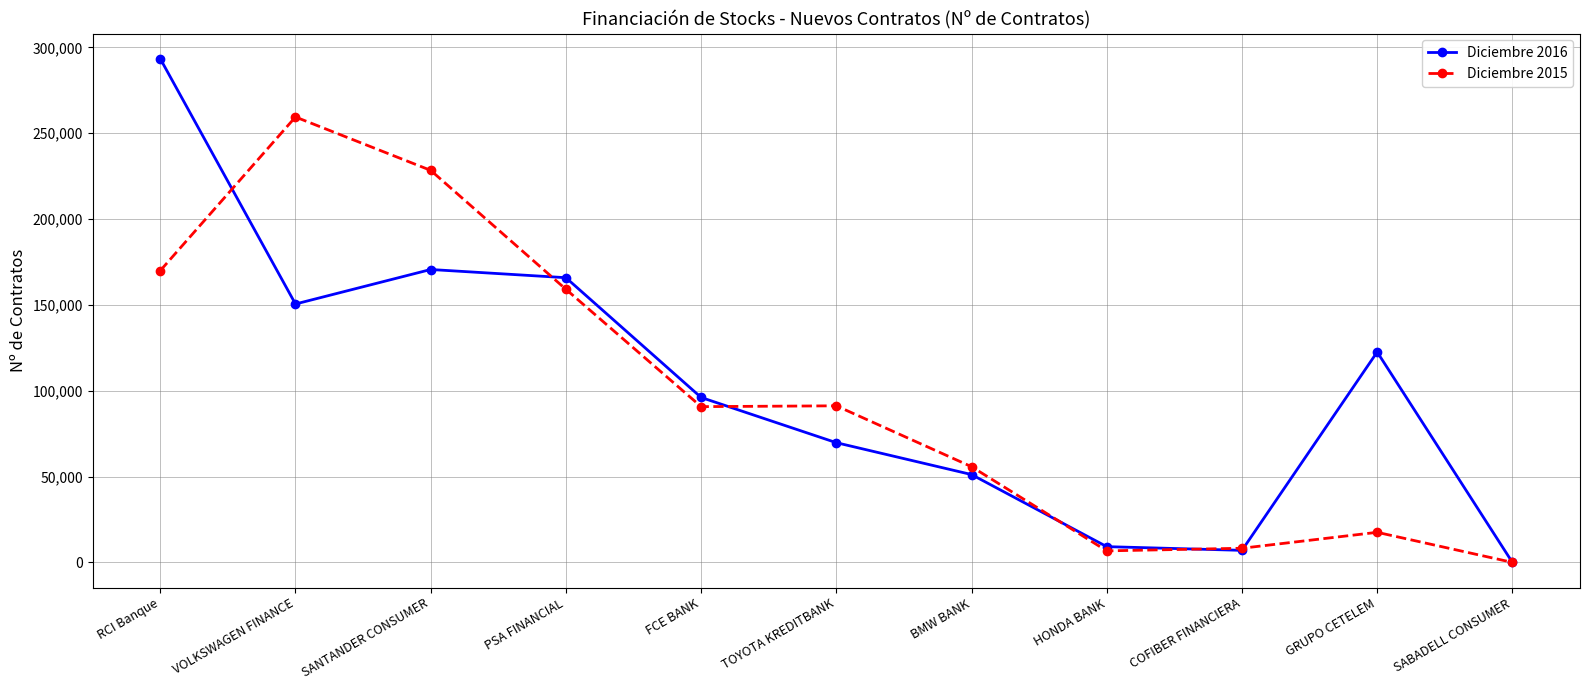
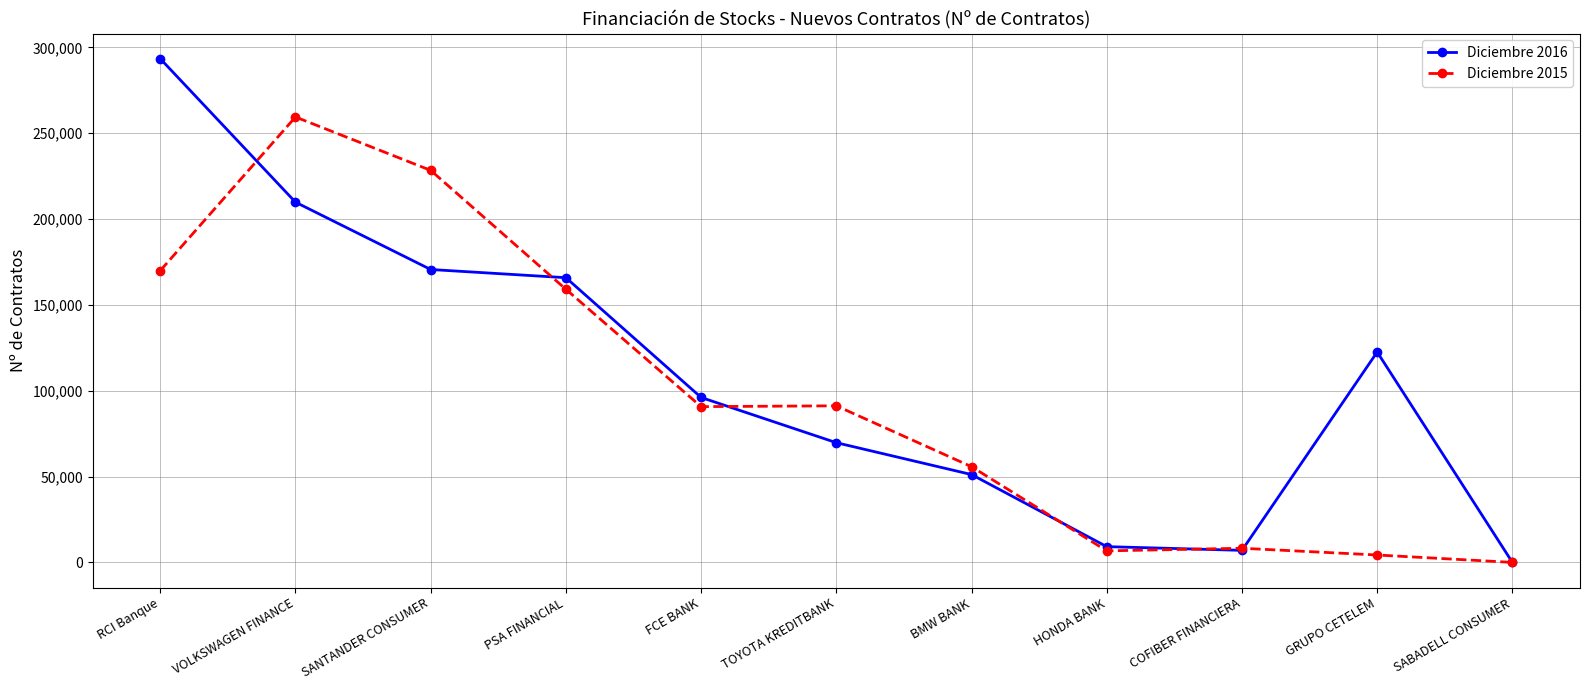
  {
    "Diciembre 2016": {
      "RCI Banque": "293,000",
-     "VOLKSWAGEN FINANCE": "150,000",
+     "VOLKSWAGEN FINANCE": "210,000",
      "SANTANDER CONSUMER": "171,000",
      "PSA FINANCIAL": "166,000",
      "FCE BANK": "96,000",
      "TOYOTA KREDITBANK": "70,000",
      "BMW BANK": "51,000",
      "HONDA BANK": "9,000",
      "GRUPO CETELEM": "123,000"
    },
    "Diciembre 2015": {
      "RCI Banque": "170,000",
      "VOLKSWAGEN FINANCE": "259,000",
      "SANTANDER CONSUMER": "228,000",
      "PSA FINANCIAL": "159,000",
      "FCE BANK": "91,000",
      "TOYOTA KREDITBANK": "91,000",
      "BMW BANK": "56,000",
      "HONDA BANK": "7,000",
-     "GRUPO CETELEM": "18,000"
+     "GRUPO CETELEM": "4,000"
    }
  }
